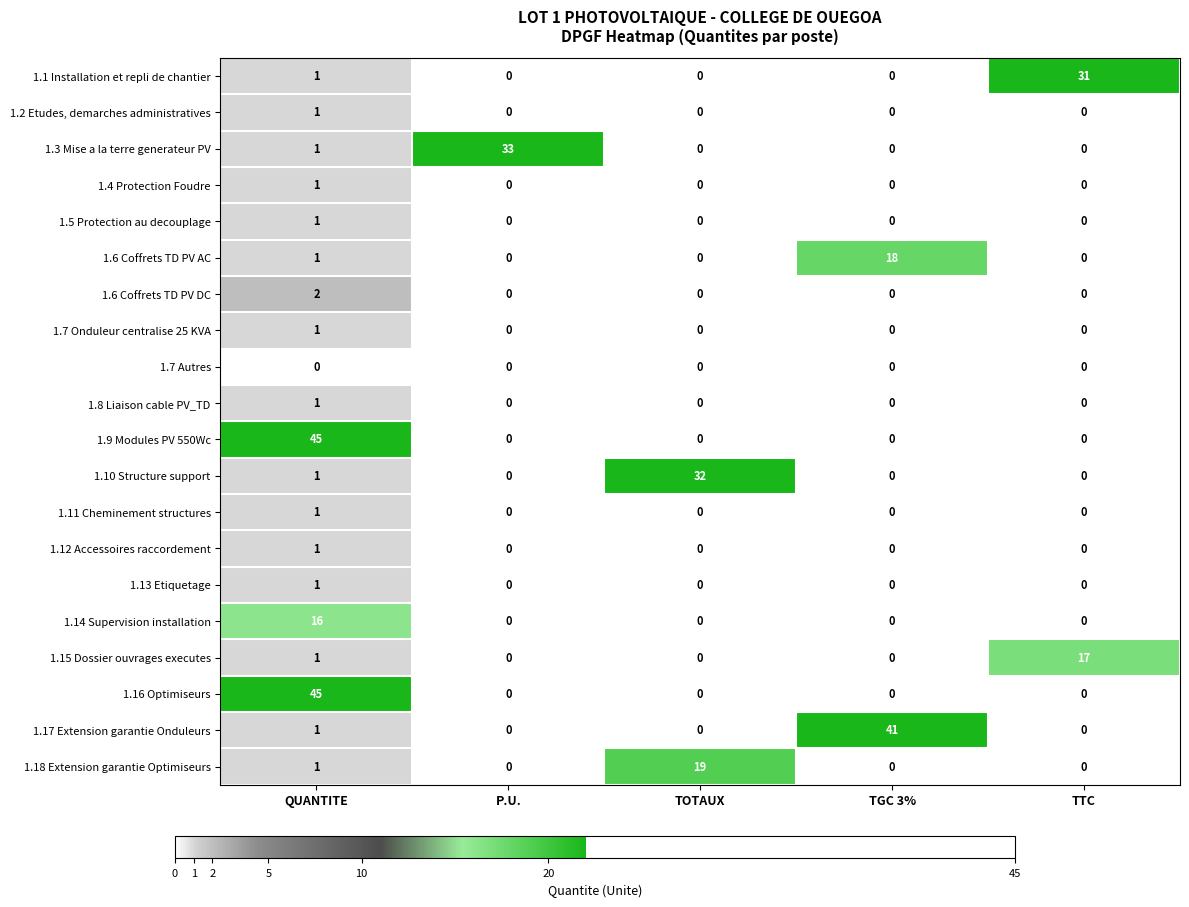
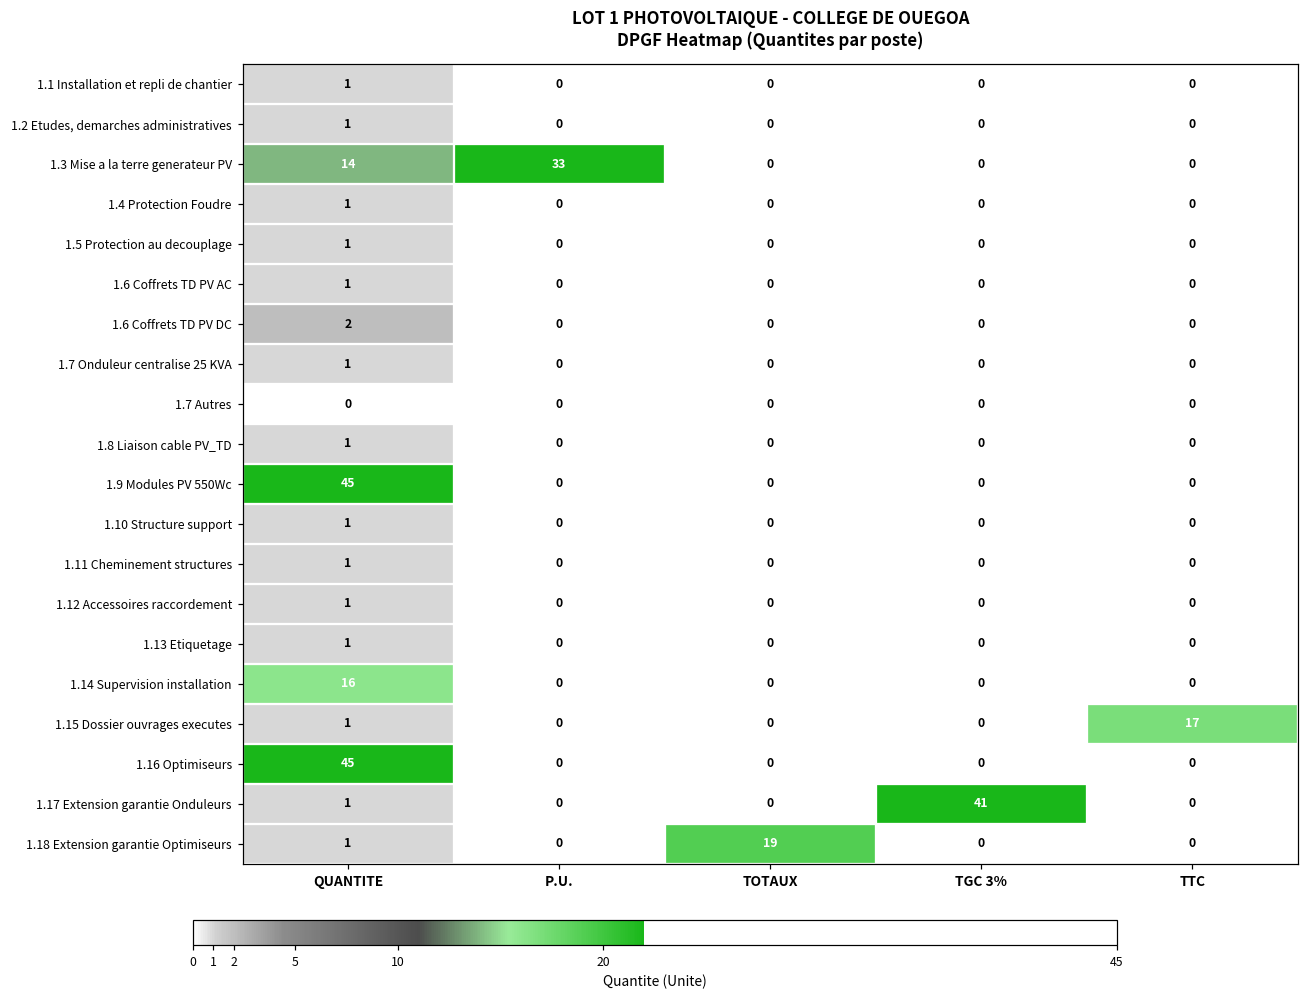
  {
    "1.1 Installation et repli de chantier": {
      "QUANTITE": 1,
      "P.U.": 0,
      "TOTAUX": 0,
      "TGC 3%": 0,
-     "TTC": 31
+     "TTC": 0
    },
    "1.2 Etudes, demarches administratives": {
      "QUANTITE": 1,
      "P.U.": 0,
      "TOTAUX": 0,
      "TGC 3%": 0,
      "TTC": 0
    },
    "1.3 Mise a la terre generateur PV": {
-     "QUANTITE": 1,
+     "QUANTITE": 14,
      "P.U.": 33,
      "TOTAUX": 0,
      "TGC 3%": 0,
      "TTC": 0
    },
    "1.4 Protection Foudre": {
      "QUANTITE": 1,
      "P.U.": 0,
      "TOTAUX": 0,
      "TGC 3%": 0,
      "TTC": 0
    },
    "1.5 Protection au decouplage": {
      "QUANTITE": 1,
      "P.U.": 0,
      "TOTAUX": 0,
      "TGC 3%": 0,
      "TTC": 0
    },
    "1.6 Coffrets TD PV AC": {
      "QUANTITE": 1,
      "P.U.": 0,
      "TOTAUX": 0,
-     "TGC 3%": 18,
+     "TGC 3%": 0,
      "TTC": 0
    },
    "1.6 Coffrets TD PV DC": {
      "QUANTITE": 2,
      "P.U.": 0,
      "TOTAUX": 0,
      "TGC 3%": 0,
      "TTC": 0
    },
    "1.7 Onduleur centralise 25 KVA": {
      "QUANTITE": 1,
      "P.U.": 0,
      "TOTAUX": 0,
      "TGC 3%": 0,
      "TTC": 0
    },
    "1.7 Autres": {
      "QUANTITE": 0,
      "P.U.": 0,
      "TOTAUX": 0,
      "TGC 3%": 0,
      "TTC": 0
    },
    "1.8 Liaison cable PV_TD": {
      "QUANTITE": 1,
      "P.U.": 0,
      "TOTAUX": 0,
      "TGC 3%": 0,
      "TTC": 0
    },
    "1.9 Modules PV 550Wc": {
      "QUANTITE": 45,
      "P.U.": 0,
      "TOTAUX": 0,
      "TGC 3%": 0,
      "TTC": 0
    },
    "1.10 Structure support": {
      "QUANTITE": 1,
      "P.U.": 0,
-     "TOTAUX": 32,
+     "TOTAUX": 0,
      "TGC 3%": 0,
      "TTC": 0
    },
    "1.11 Cheminement structures": {
      "QUANTITE": 1,
      "P.U.": 0,
      "TOTAUX": 0,
      "TGC 3%": 0,
      "TTC": 0
    },
    "1.12 Accessoires raccordement": {
      "QUANTITE": 1,
      "P.U.": 0,
      "TOTAUX": 0,
      "TGC 3%": 0,
      "TTC": 0
    },
    "1.13 Etiquetage": {
      "QUANTITE": 1,
      "P.U.": 0,
      "TOTAUX": 0,
      "TGC 3%": 0,
      "TTC": 0
    },
    "1.14 Supervision installation": {
      "QUANTITE": 16,
      "P.U.": 0,
      "TOTAUX": 0,
      "TGC 3%": 0,
      "TTC": 0
    },
    "1.15 Dossier ouvrages executes": {
      "QUANTITE": 1,
      "P.U.": 0,
      "TOTAUX": 0,
      "TGC 3%": 0,
      "TTC": 17
    },
    "1.16 Optimiseurs": {
      "QUANTITE": 45,
      "P.U.": 0,
      "TOTAUX": 0,
      "TGC 3%": 0,
      "TTC": 0
    },
    "1.17 Extension garantie Onduleurs": {
      "QUANTITE": 1,
      "P.U.": 0,
      "TOTAUX": 0,
      "TGC 3%": 41,
      "TTC": 0
    },
    "1.18 Extension garantie Optimiseurs": {
      "QUANTITE": 1,
      "P.U.": 0,
      "TOTAUX": 19,
      "TGC 3%": 0,
      "TTC": 0
    }
  }
